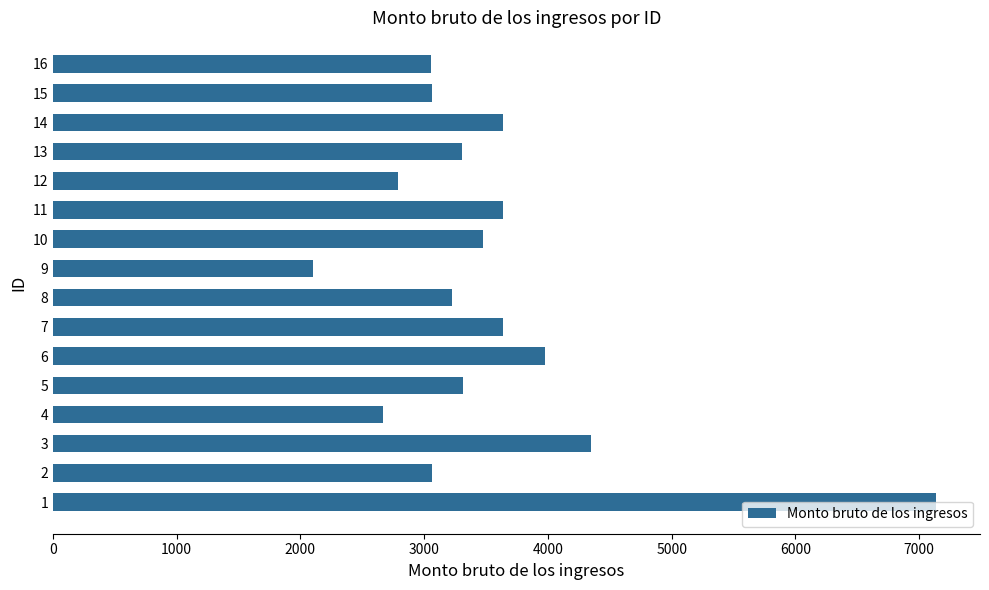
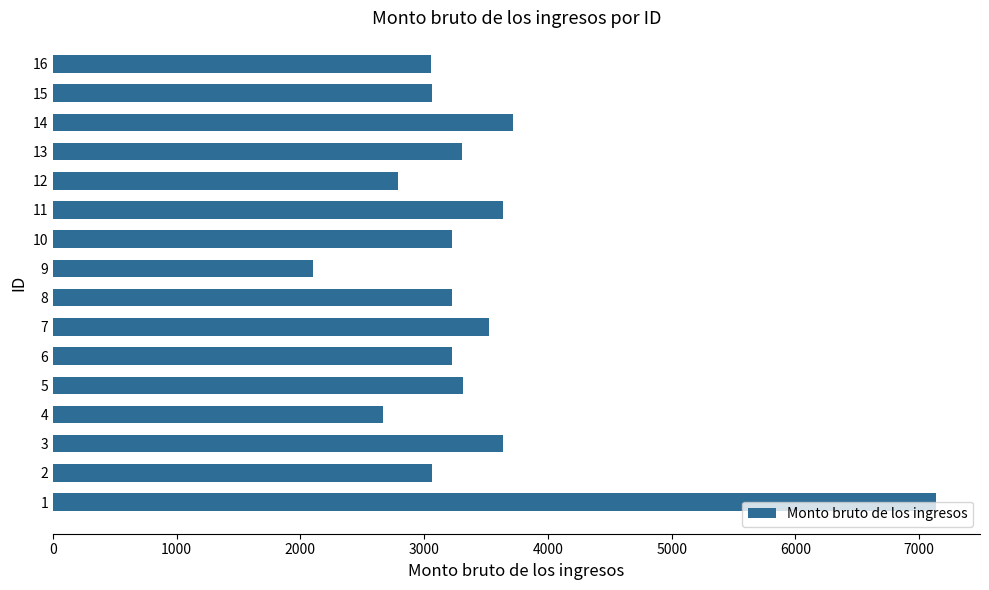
  {
    "16": 3060,
    "15": 3060,
-   "14": 3640,
+   "14": 3720,
    "13": 3300,
    "12": 2790,
    "11": 3640,
-   "10": 3470,
+   "10": 3230,
    "9": 2100,
    "8": 3230,
-   "7": 3640,
-   "6": 3980,
+   "7": 3520,
+   "6": 3230,
    "5": 3310,
    "4": 2670,
-   "3": 4350,
+   "3": 3640,
    "2": 3060
  }
